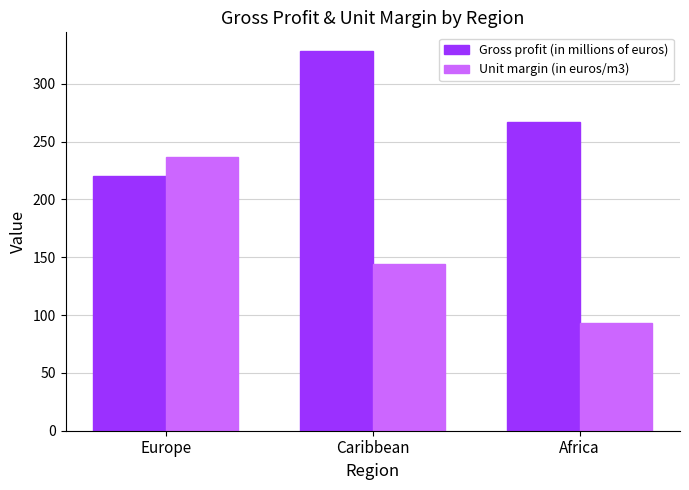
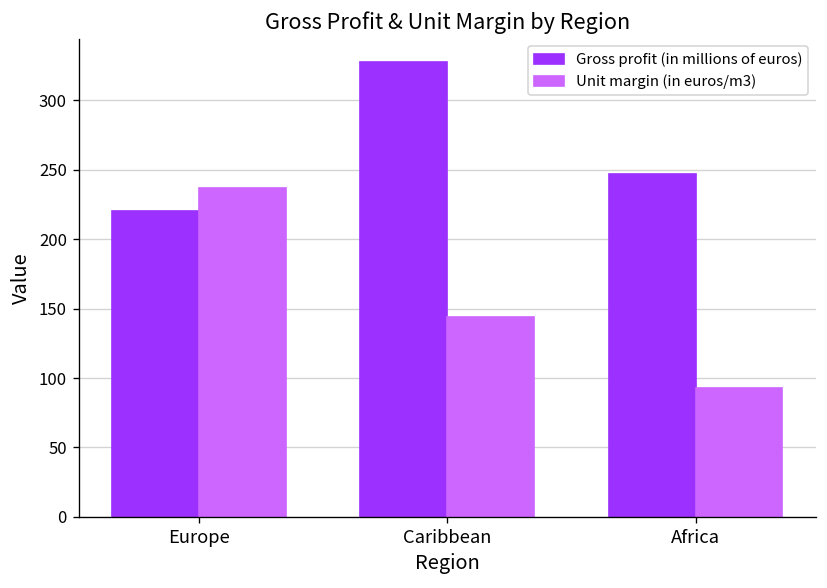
  {
    "Gross profit (in millions of euros)": {
      "Europe": 220,
      "Caribbean": 328,
-     "Africa": 267
+     "Africa": 247
    },
    "Unit margin (in euros/m3)": {
      "Europe": 237,
      "Caribbean": 144,
      "Africa": 93
    }
  }
